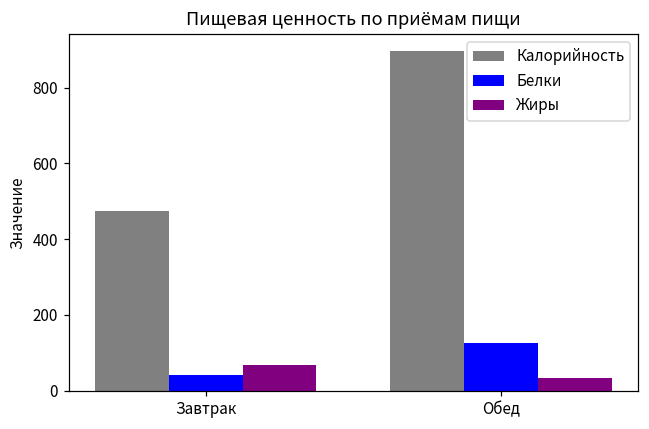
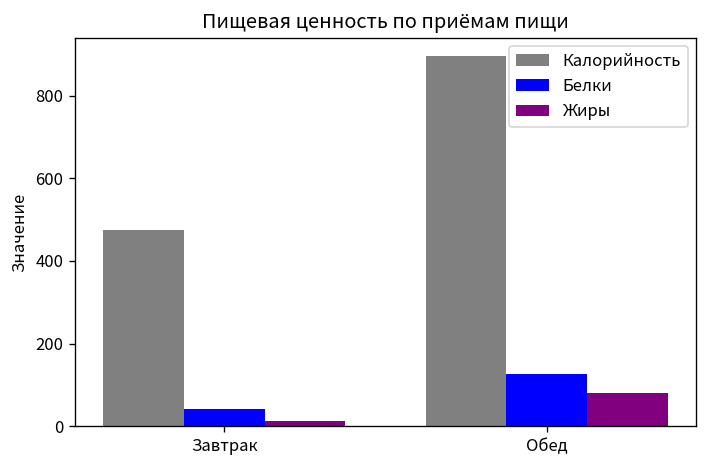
  {
    "Калорийность": {
      "Завтрак": 470,
      "Обед": 900
    },
    "Белки": {
      "Завтрак": 40,
      "Обед": 130
    },
    "Жиры": {
-     "Завтрак": 70,
-     "Обед": 30
+     "Завтрак": 10,
+     "Обед": 80
    }
  }
